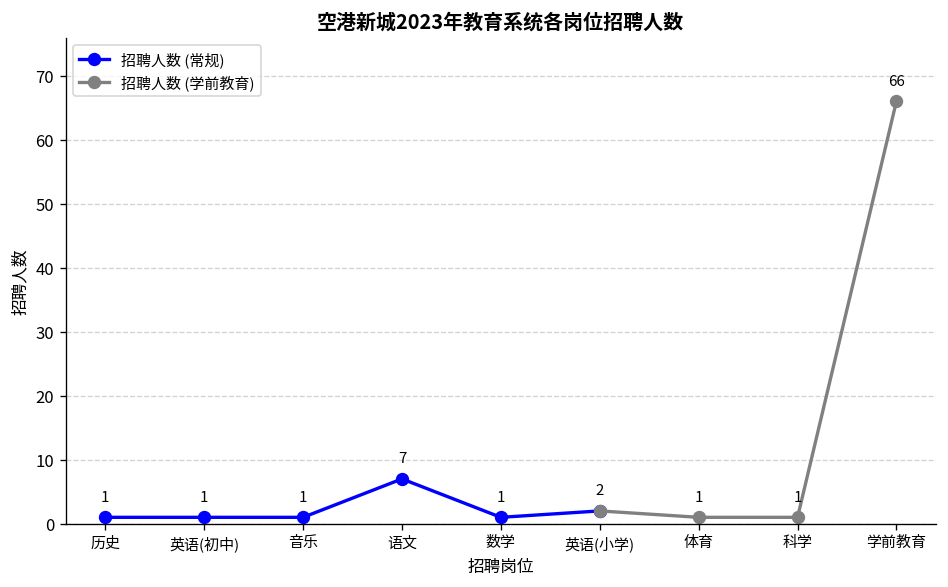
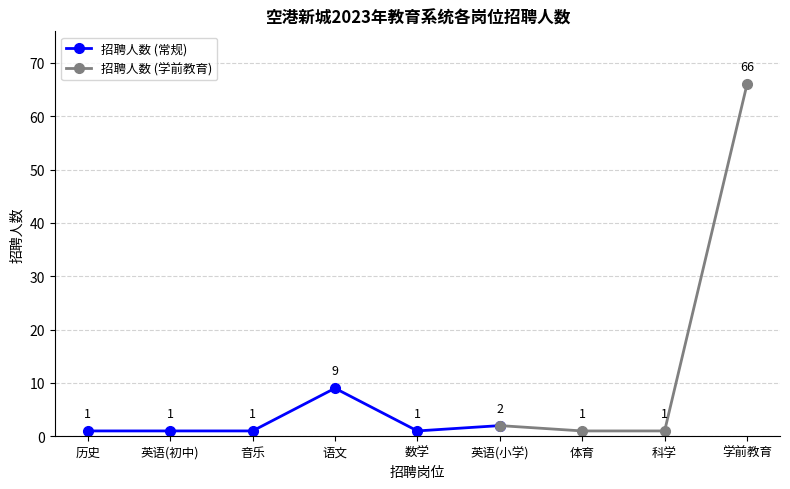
  {
    "招聘人数 (常规)": {
      "历史": 1,
      "英语(初中)": 1,
      "音乐": 1,
-     "语文": 7,
+     "语文": 9,
      "数学": 1
    },
    "招聘人数 (学前教育)": {
      "体育": 1,
      "科学": 1,
      "学前教育": 66
    }
  }
